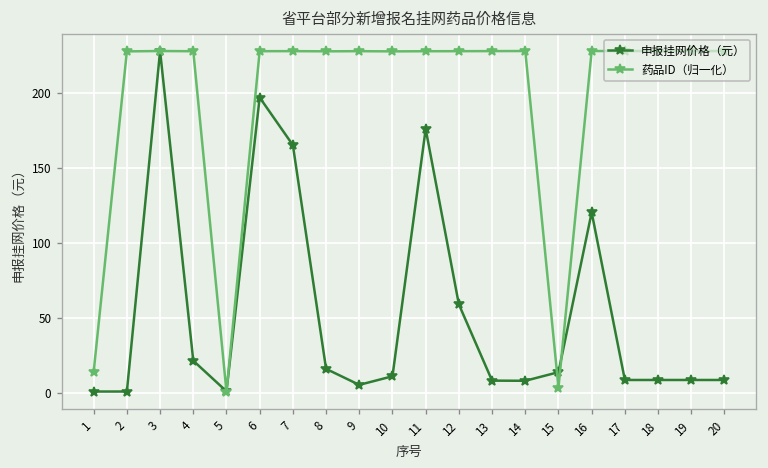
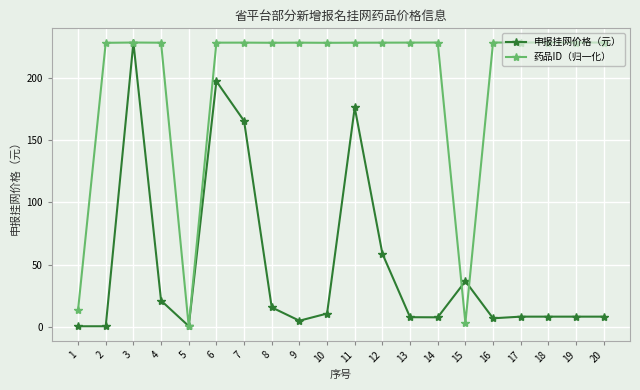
  {
    "申报挂网价格（元）": {
      "1": 1,
      "2": 1,
      "4": 21,
      "6": 197,
      "7": 165,
      "8": 16,
      "9": 5,
      "10": 11,
      "11": 176,
      "12": 59,
      "13": 8,
      "14": 8,
-     "15": 14,
-     "16": 120,
+     "15": 37,
+     "16": 7,
      "17": 9,
      "18": 9,
      "19": 9,
      "20": 9
    },
    "药品ID（归一化）": {
      "1": 14,
      "2": 228,
      "4": 228,
      "6": 228,
      "7": 228,
      "8": 228,
      "9": 228,
      "10": 228,
      "11": 228,
      "12": 228,
      "13": 228,
      "14": 228,
      "15": 4,
      "16": 228
    }
  }
